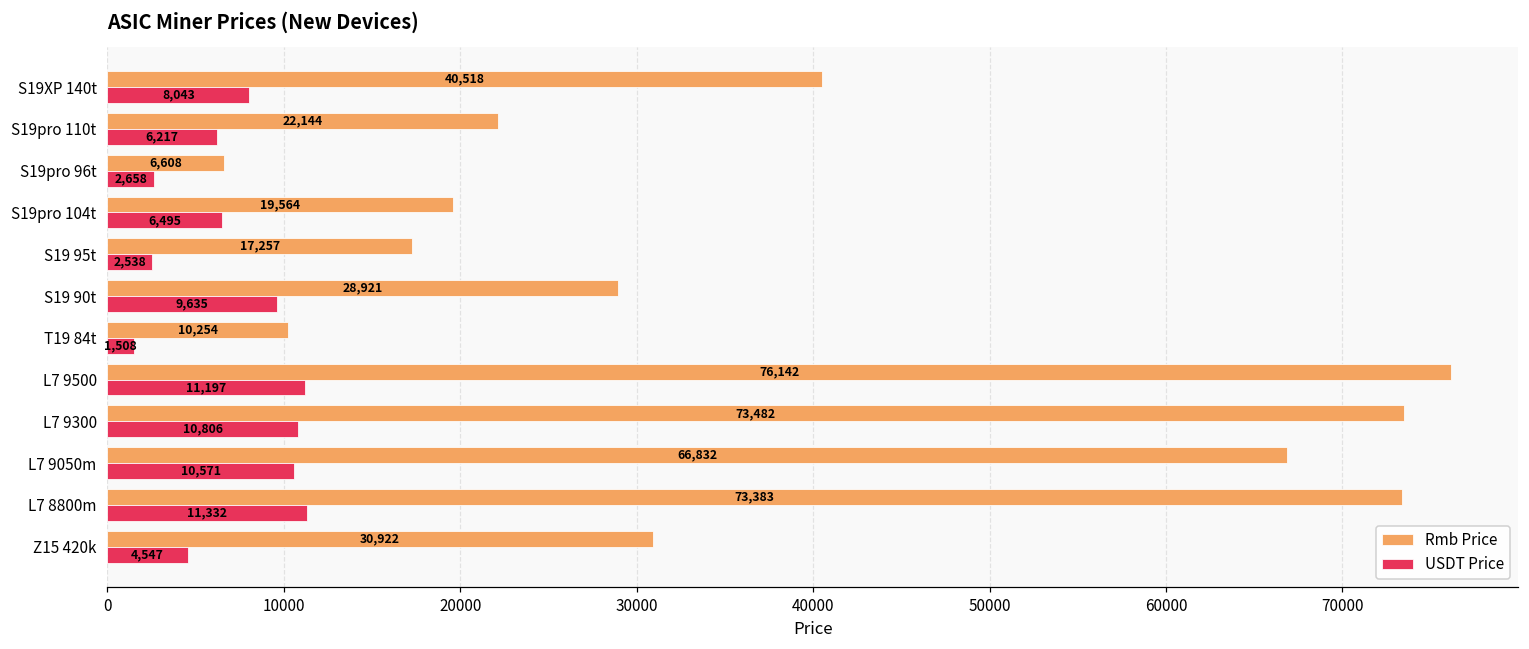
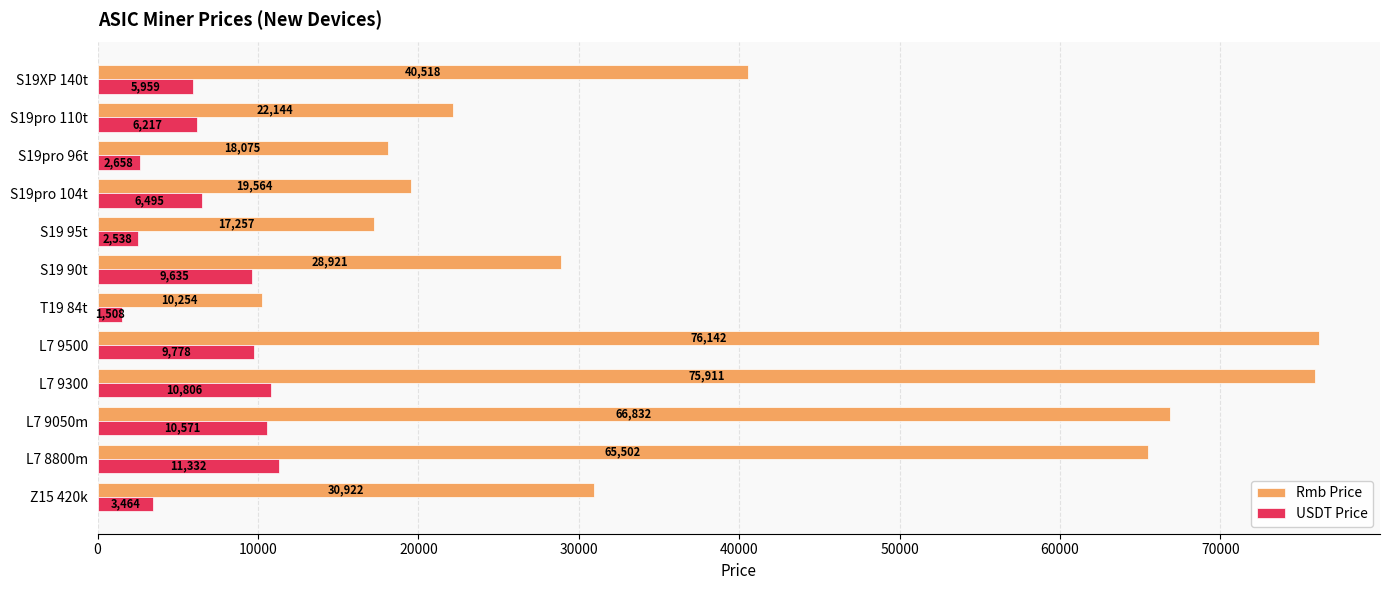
  {
    "Rmb Price": {
      "S19XP 140t": "40,518",
      "S19pro 110t": "22,144",
-     "S19pro 96t": "6,608",
+     "S19pro 96t": "18,075",
      "S19pro 104t": "19,564",
      "S19 95t": "17,257",
      "S19 90t": "28,921",
      "T19 84t": "10,254",
      "L7 9500": "76,142",
-     "L7 9300": "73,482",
+     "L7 9300": "75,911",
      "L7 9050m": "66,832",
-     "L7 8800m": "73,383",
+     "L7 8800m": "65,502",
      "Z15 420k": "30,922"
    },
    "USDT Price": {
-     "S19XP 140t": "8,043",
+     "S19XP 140t": "5,959",
      "S19pro 110t": "6,217",
      "S19pro 96t": "2,658",
      "S19pro 104t": "6,495",
      "S19 95t": "2,538",
      "S19 90t": "9,635",
      "T19 84t": "1,508",
-     "L7 9500": "11,197",
+     "L7 9500": "9,778",
      "L7 9300": "10,806",
      "L7 9050m": "10,571",
      "L7 8800m": "11,332",
-     "Z15 420k": "4,547"
+     "Z15 420k": "3,464"
    }
  }
